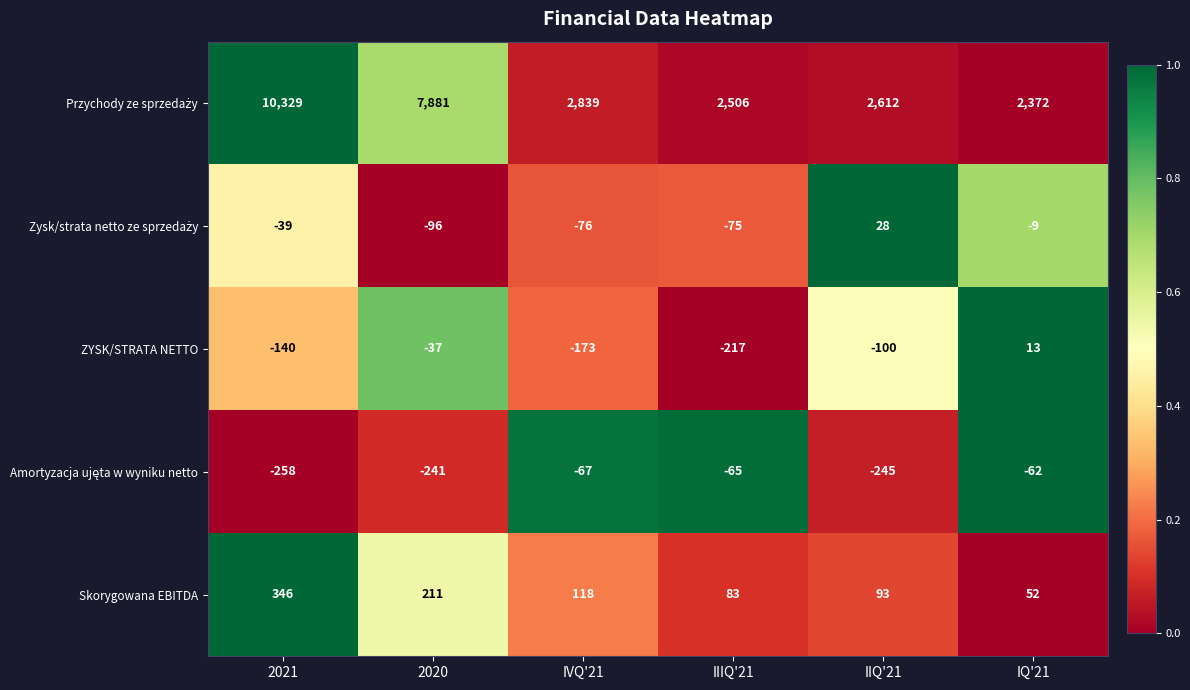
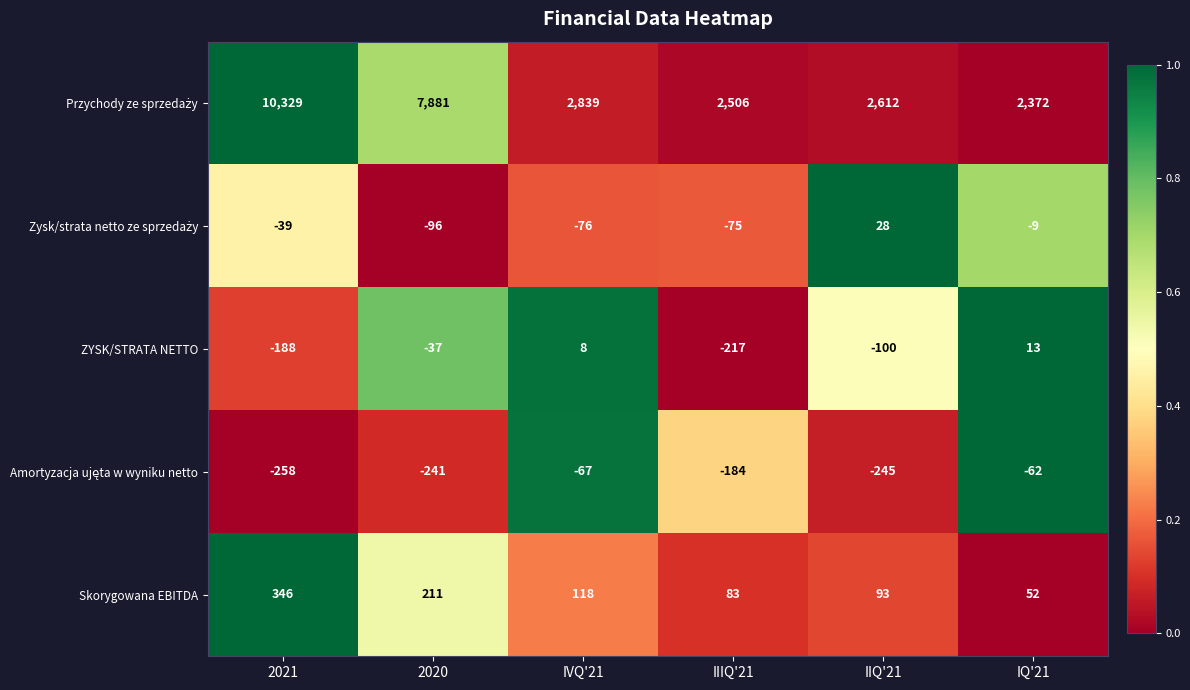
  {
    "Przychody ze sprzedaży": {
      "2021": "10,329",
      "2020": "7,881",
      "IVQ'21": "2,839",
      "IIIQ'21": "2,506",
      "IIQ'21": "2,612",
      "IQ'21": "2,372"
    },
    "Zysk/strata netto ze sprzedaży": {
      "2021": "-39",
      "2020": "-96",
      "IVQ'21": "-76",
      "IIIQ'21": "-75",
      "IIQ'21": "28",
      "IQ'21": "-9"
    },
    "ZYSK/STRATA NETTO": {
-     "2021": "-140",
+     "2021": "-188",
      "2020": "-37",
-     "IVQ'21": "-173",
+     "IVQ'21": "8",
      "IIIQ'21": "-217",
      "IIQ'21": "-100",
      "IQ'21": "13"
    },
    "Amortyzacja ujęta w wyniku netto": {
      "2021": "-258",
      "2020": "-241",
      "IVQ'21": "-67",
-     "IIIQ'21": "-65",
+     "IIIQ'21": "-184",
      "IIQ'21": "-245",
      "IQ'21": "-62"
    },
    "Skorygowana EBITDA": {
      "2021": "346",
      "2020": "211",
      "IVQ'21": "118",
      "IIIQ'21": "83",
      "IIQ'21": "93",
      "IQ'21": "52"
    }
  }
